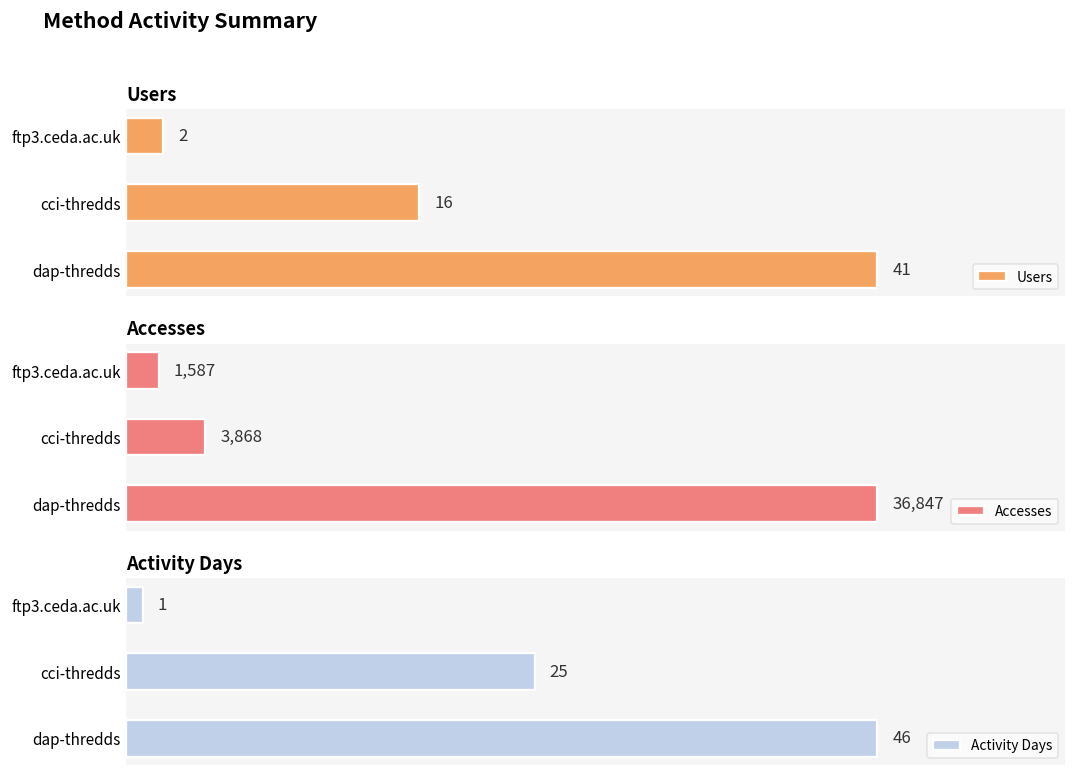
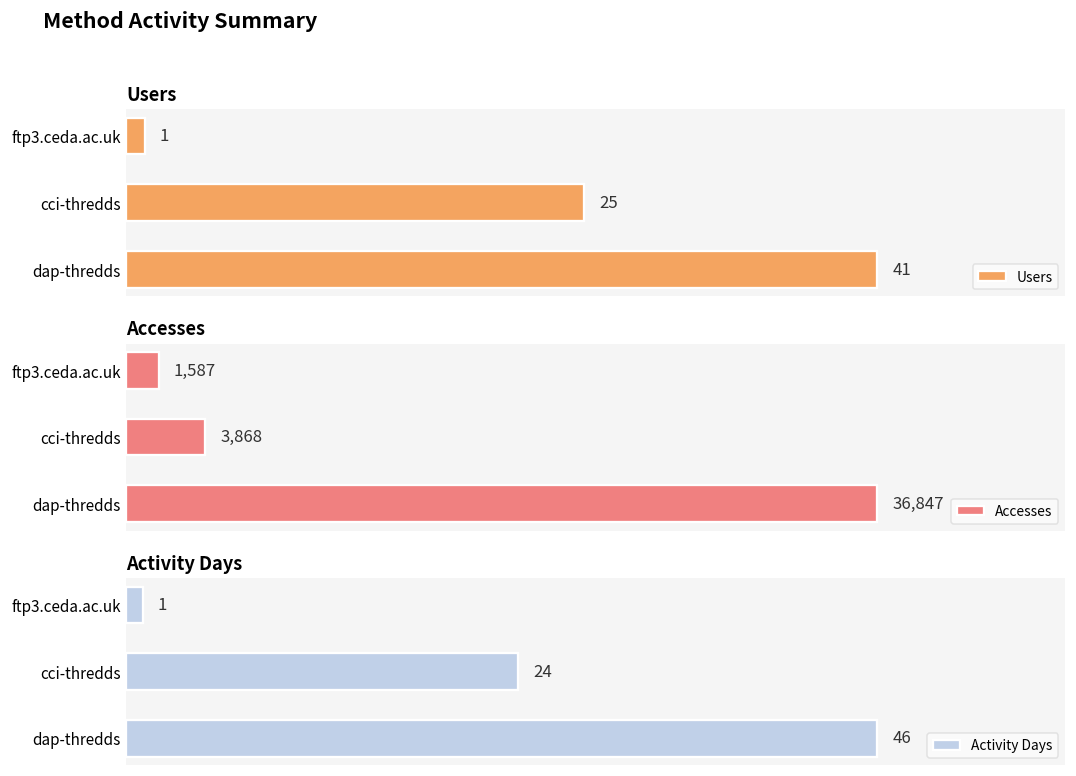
  {
    "Users": {
-     "ftp3.ceda.ac.uk": "2",
-     "cci-thredds": "16",
+     "ftp3.ceda.ac.uk": "1",
+     "cci-thredds": "25",
      "dap-thredds": "41"
    },
    "Accesses": {
      "ftp3.ceda.ac.uk": "1,587",
      "cci-thredds": "3,868",
      "dap-thredds": "36,847"
    },
    "Activity Days": {
      "ftp3.ceda.ac.uk": "1",
-     "cci-thredds": "25",
+     "cci-thredds": "24",
      "dap-thredds": "46"
    }
  }
